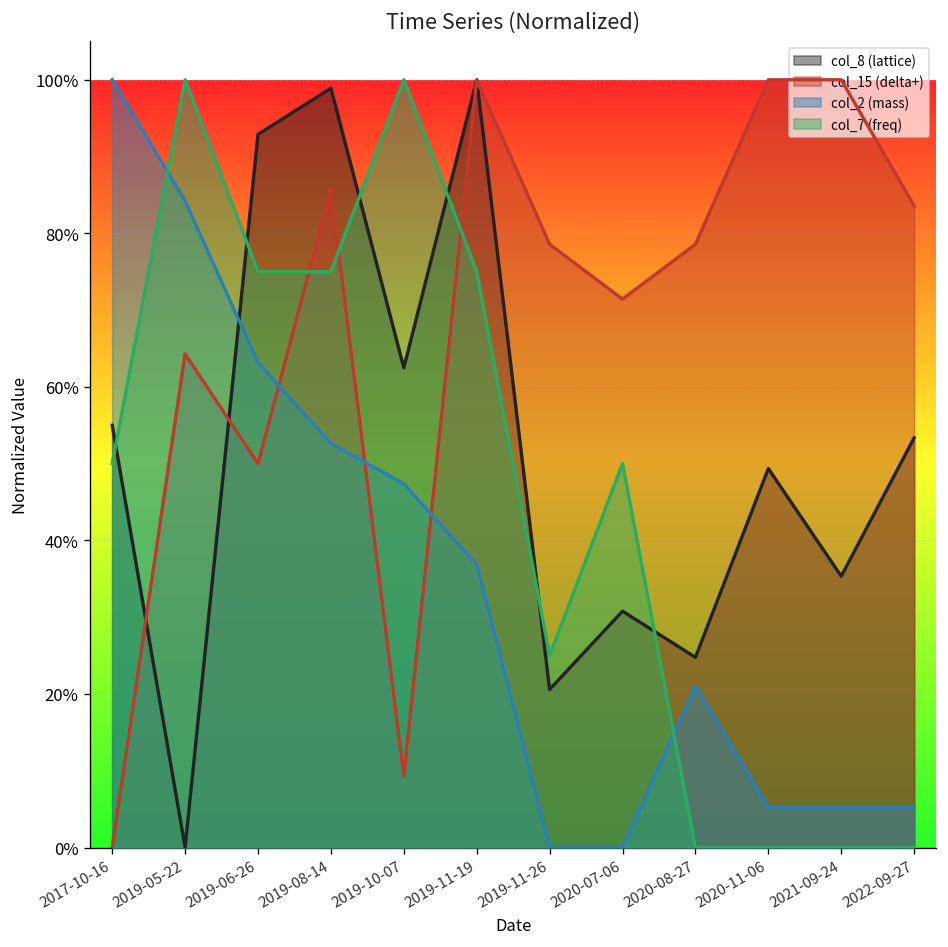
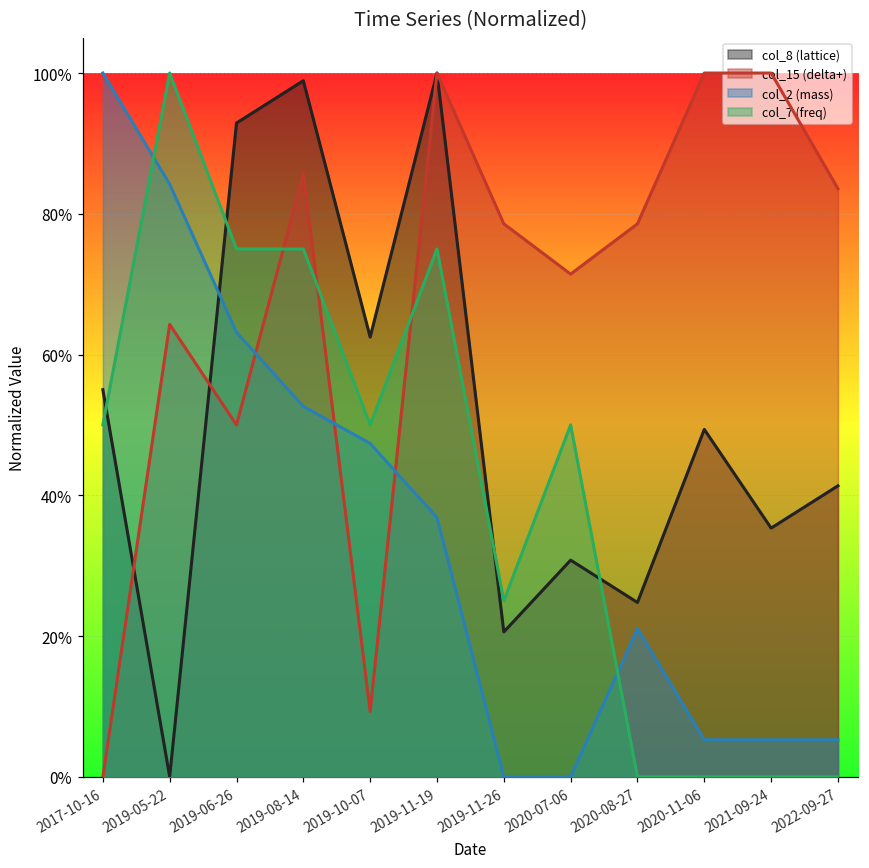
  {
    "col_8 (lattice)": {
      "2017-10-16": "55%",
      "2019-05-22": "0%",
      "2019-06-26": "93%",
      "2019-08-14": "99%",
      "2019-10-07": "62%",
      "2019-11-26": "21%",
      "2020-07-06": "31%",
      "2020-08-27": "25%",
      "2020-11-06": "49%",
      "2021-09-24": "35%",
-     "2022-09-27": "53%"
+     "2022-09-27": "41%"
    },
    "col_15 (delta+)": {
      "2017-10-16": "0%",
      "2019-05-22": "64%",
      "2019-06-26": "50%",
      "2019-08-14": "86%",
      "2019-10-07": "9%",
      "2019-11-26": "79%",
      "2020-07-06": "71%",
      "2020-08-27": "79%",
      "2020-11-06": "100%",
      "2022-09-27": "84%"
    },
    "col_2 (mass)": {
      "2017-10-16": "100%",
      "2019-05-22": "84%",
      "2019-06-26": "63%",
      "2019-08-14": "53%",
      "2019-10-07": "47%",
      "2019-11-19": "37%",
      "2019-11-26": "0%",
      "2020-07-06": "0%",
      "2020-08-27": "21%",
      "2020-11-06": "5%",
      "2021-09-24": "5%",
      "2022-09-27": "5%"
    },
    "col_7 (freq)": {
      "2017-10-16": "50%",
      "2019-05-22": "100%",
      "2019-06-26": "75%",
      "2019-08-14": "75%",
-     "2019-10-07": "100%",
+     "2019-10-07": "50%",
      "2019-11-19": "75%",
      "2019-11-26": "25%",
      "2020-07-06": "50%",
      "2020-08-27": "0%",
      "2020-11-06": "0%",
      "2021-09-24": "0%",
      "2022-09-27": "0%"
    }
  }
